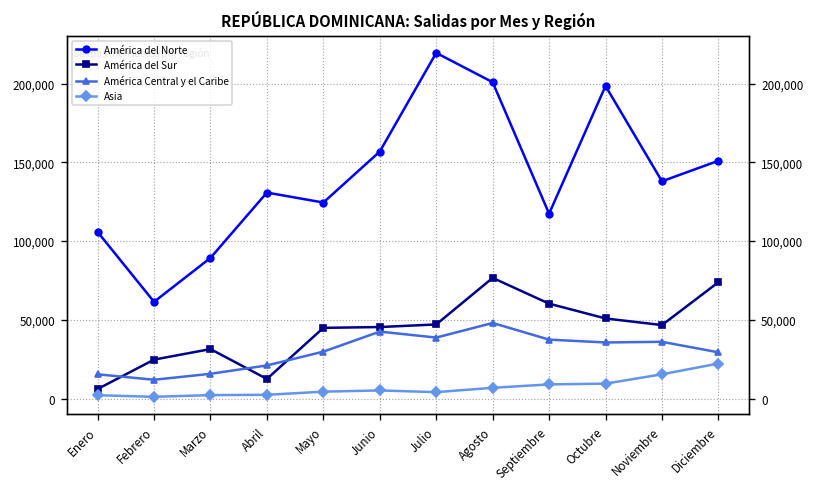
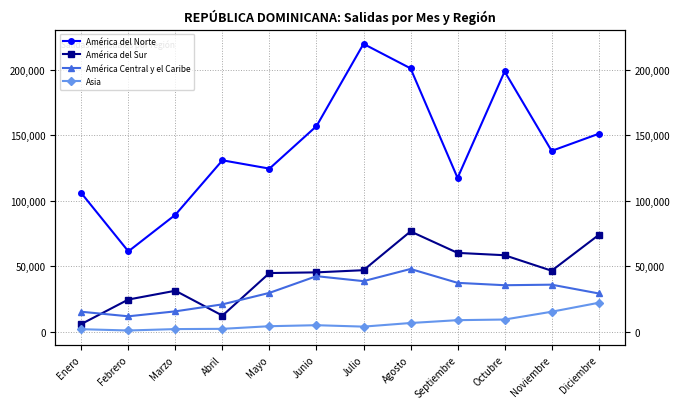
  {
    "América del Norte": {
      "Enero": "106,000",
      "Febrero": "61,000",
      "Marzo": "89,000",
      "Abril": "131,000",
      "Mayo": "124,000",
      "Junio": "157,000",
      "Julio": "220,000",
      "Agosto": "201,000",
      "Septiembre": "117,000",
      "Octubre": "199,000",
      "Noviembre": "138,000",
      "Diciembre": "151,000"
    },
    "América del Sur": {
      "Enero": "6,000",
      "Febrero": "25,000",
      "Marzo": "31,000",
      "Abril": "12,000",
      "Mayo": "45,000",
      "Junio": "45,000",
      "Julio": "47,000",
      "Agosto": "77,000",
      "Septiembre": "60,000",
-     "Octubre": "51,000",
+     "Octubre": "58,000",
      "Noviembre": "47,000",
      "Diciembre": "74,000"
    }
  }
